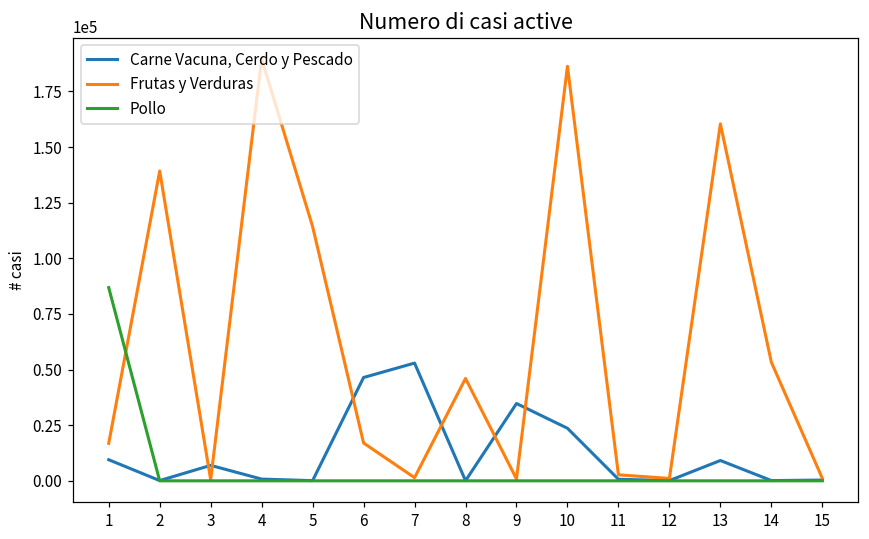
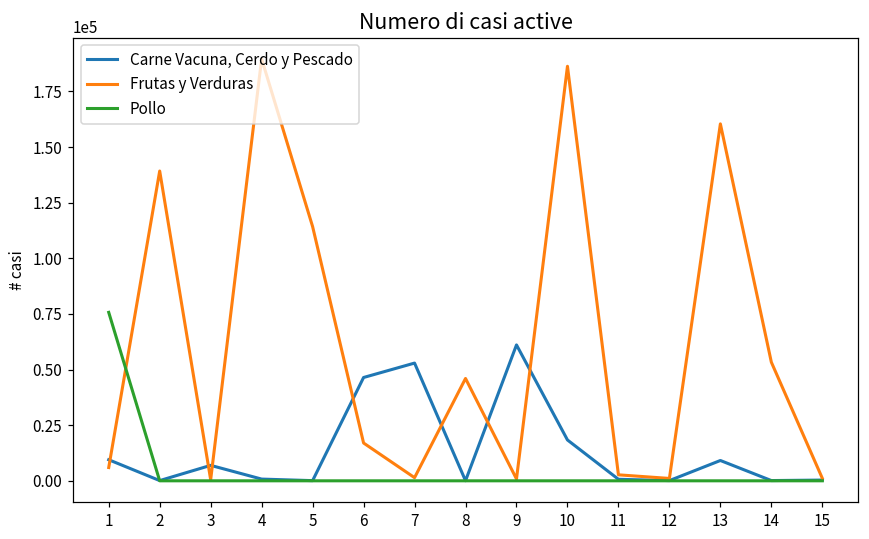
  {
    "Carne Vacuna, Cerdo y Pescado": {
      "1": 9000,
      "3": 7000,
      "6": 46000,
      "7": 53000,
-     "9": 35000,
-     "10": 24000,
+     "9": 61000,
+     "10": 18000,
      "13": 9000
    },
    "Frutas y Verduras": {
-     "1": 17000,
+     "1": 6000,
      "2": 139000,
      "5": 114000,
      "6": 17000,
      "7": 1000,
      "8": 46000,
      "10": 186000,
      "11": 3000,
      "13": 160000,
      "14": 53000
    },
    "Pollo": {
-     "1": 87000,
+     "1": 76000,
      "6": 0,
      "7": 0,
      "10": 0,
      "13": 0
    }
  }
